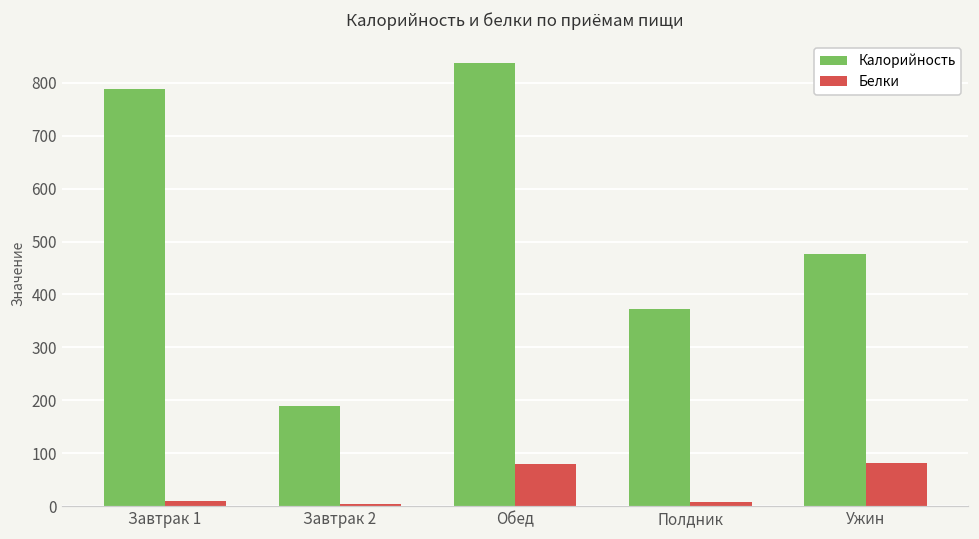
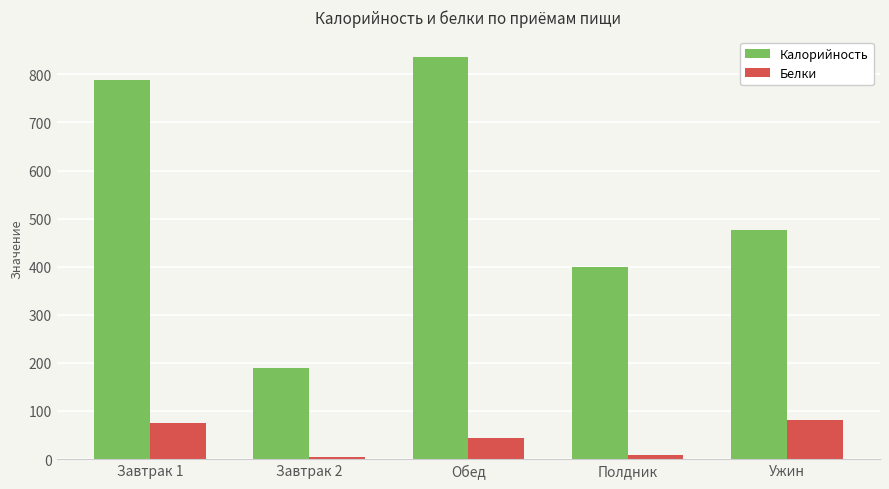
  {
    "Калорийность": {
      "Завтрак 1": 790,
      "Завтрак 2": 190,
      "Обед": 840,
-     "Полдник": 370,
+     "Полдник": 400,
      "Ужин": 480
    },
    "Белки": {
-     "Завтрак 1": 10,
-     "Обед": 80,
+     "Завтрак 1": 80,
+     "Обед": 40,
      "Полдник": 10,
      "Ужин": 80
    }
  }
